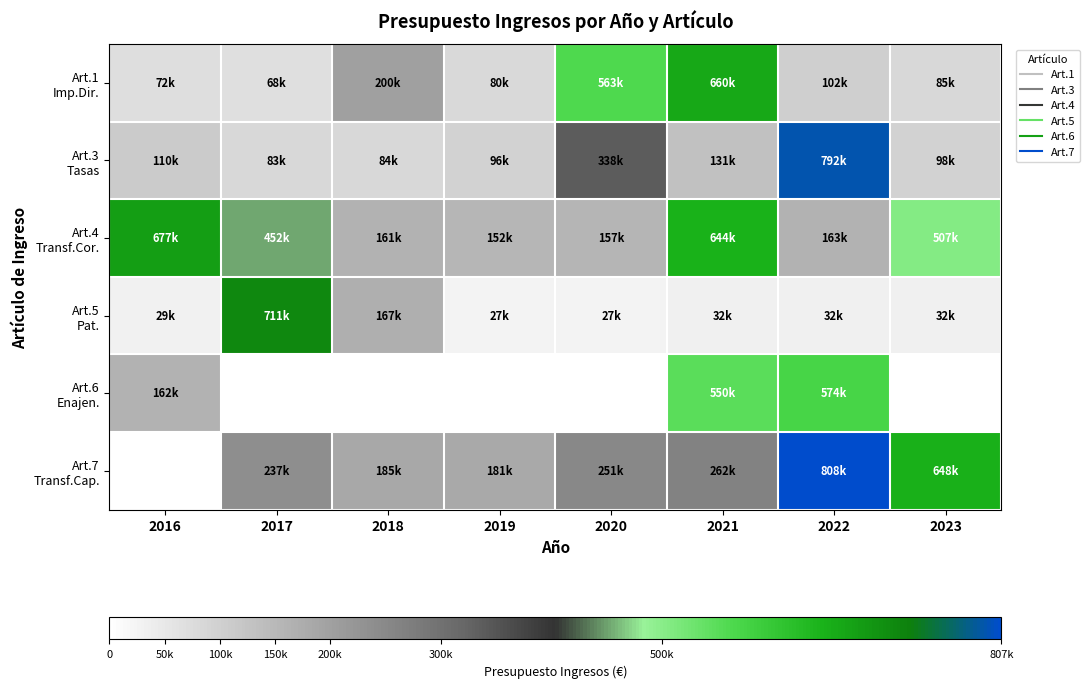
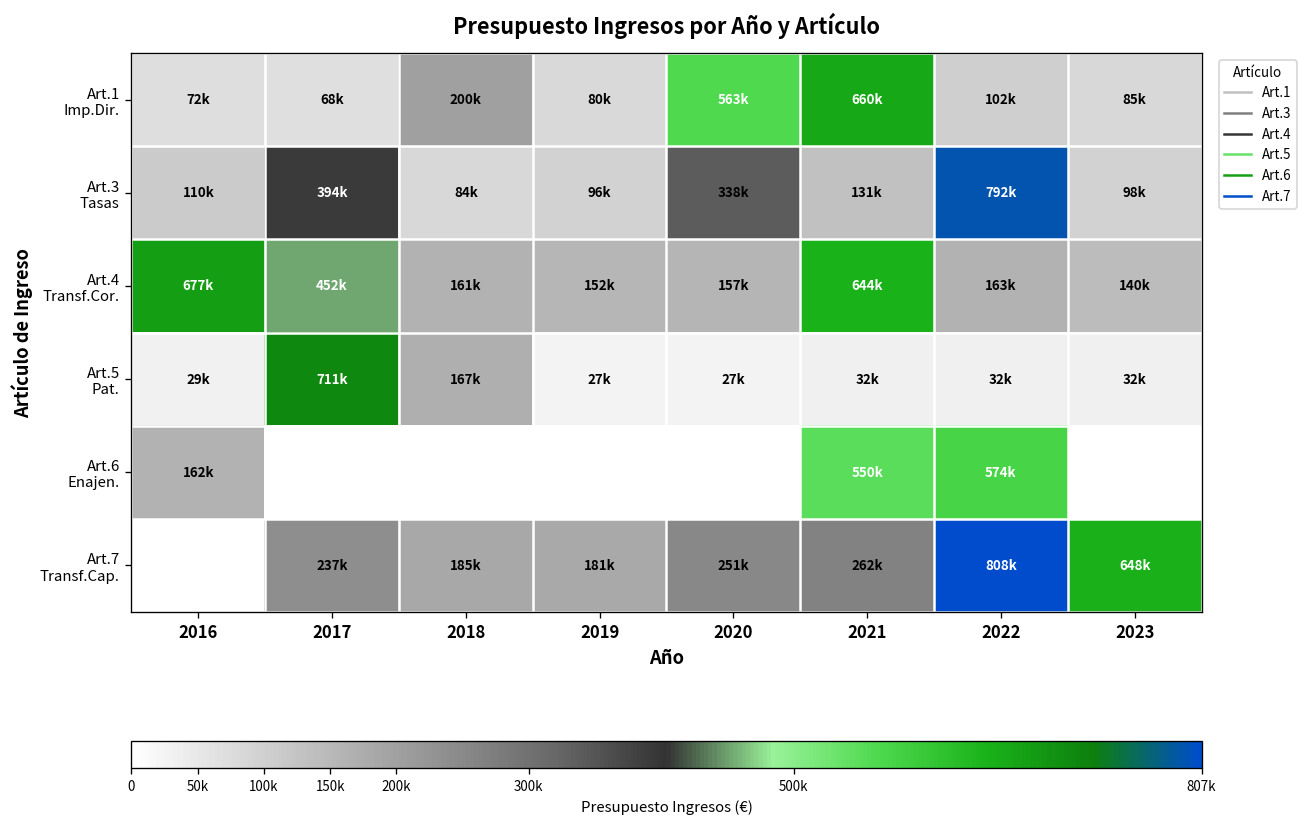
  {
    "Art.1 Imp.Dir.": {
      "2016": "72k",
      "2017": "68k",
      "2018": "200k",
      "2019": "80k",
      "2020": "563k",
      "2021": "660k",
      "2022": "102k",
      "2023": "85k"
    },
    "Art.3 Tasas": {
      "2016": "110k",
-     "2017": "83k",
+     "2017": "394k",
      "2018": "84k",
      "2019": "96k",
      "2020": "338k",
      "2021": "131k",
      "2022": "792k",
      "2023": "98k"
    },
    "Art.4 Transf.Cor.": {
      "2016": "677k",
      "2017": "452k",
      "2018": "161k",
      "2019": "152k",
      "2020": "157k",
      "2021": "644k",
      "2022": "163k",
-     "2023": "507k"
+     "2023": "140k"
    },
    "Art.5 Pat.": {
      "2016": "29k",
      "2017": "711k",
      "2018": "167k",
      "2019": "27k",
      "2020": "27k",
      "2021": "32k",
      "2022": "32k",
      "2023": "32k"
    },
    "Art.6 Enajen.": {
      "2016": "162k",
      "2021": "550k",
      "2022": "574k"
    },
    "Art.7 Transf.Cap.": {
      "2017": "237k",
      "2018": "185k",
      "2019": "181k",
      "2020": "251k",
      "2021": "262k",
      "2022": "808k",
      "2023": "648k"
    }
  }
